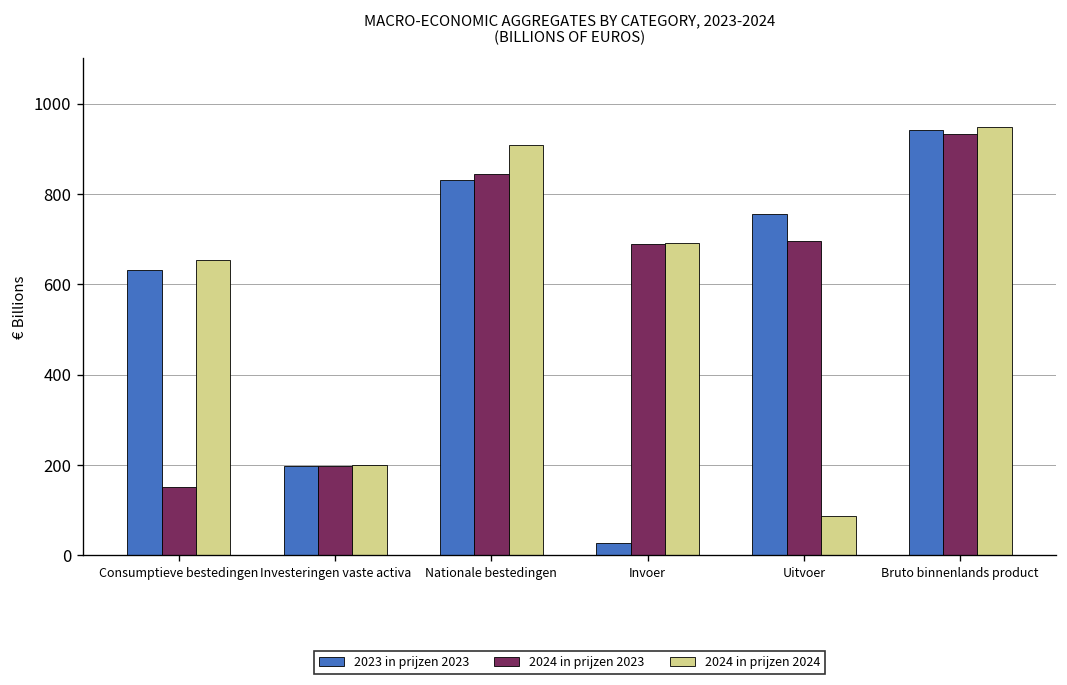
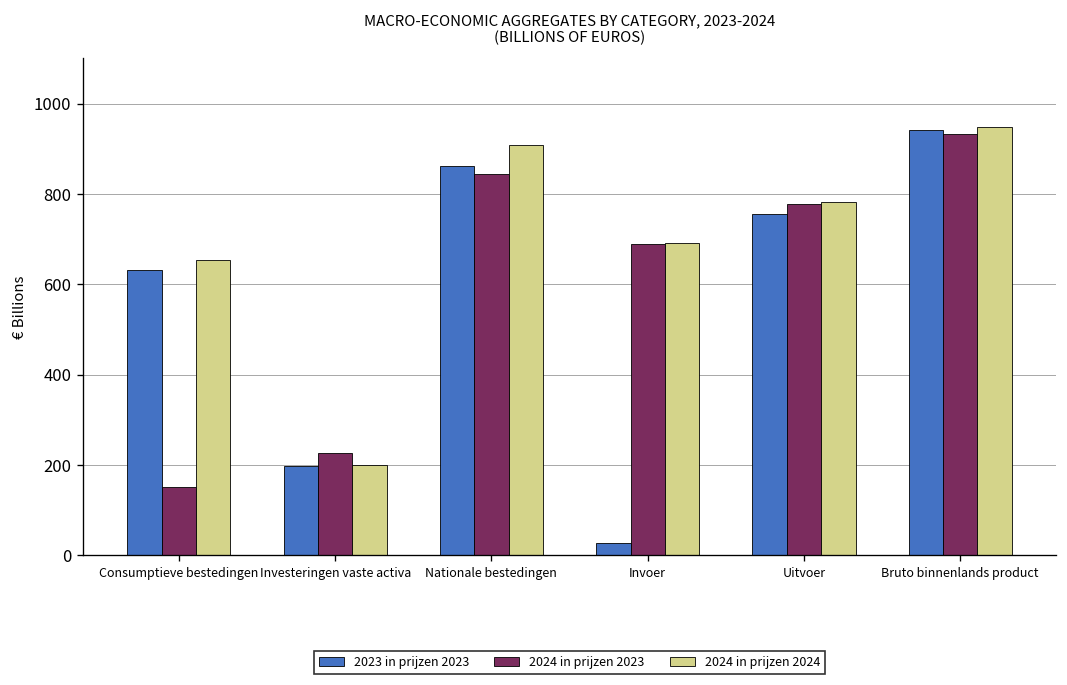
  {
    "2023 in prijzen 2023": {
      "Consumptieve bestedingen": 630,
      "Investeringen vaste activa": 200,
-     "Nationale bestedingen": 830,
+     "Nationale bestedingen": 860,
      "Invoer": 30,
      "Uitvoer": 760,
      "Bruto binnenlands product": 940
    },
    "2024 in prijzen 2023": {
      "Consumptieve bestedingen": 150,
-     "Investeringen vaste activa": 200,
+     "Investeringen vaste activa": 230,
      "Nationale bestedingen": 840,
      "Invoer": 690,
-     "Uitvoer": 700,
+     "Uitvoer": 780,
      "Bruto binnenlands product": 930
    },
    "2024 in prijzen 2024": {
      "Consumptieve bestedingen": 650,
      "Investeringen vaste activa": 200,
      "Nationale bestedingen": 910,
      "Invoer": 690,
-     "Uitvoer": 90,
+     "Uitvoer": 780,
      "Bruto binnenlands product": 950
    }
  }
